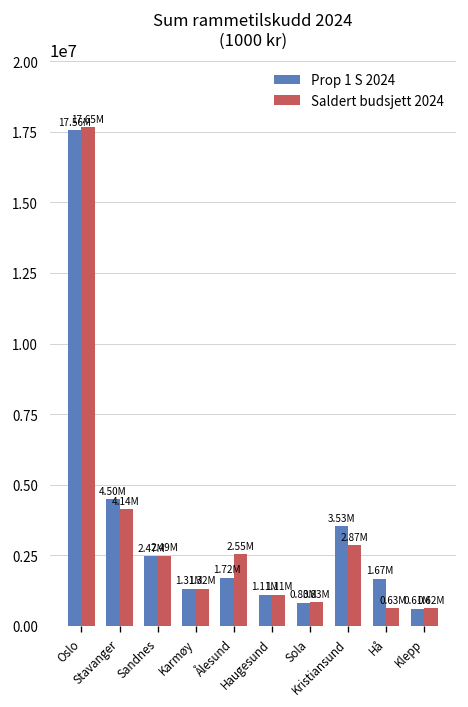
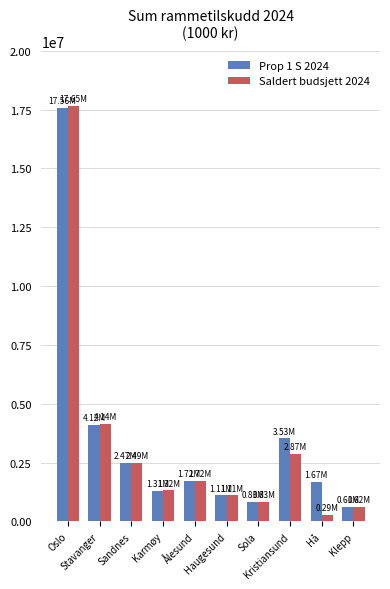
  {
    "Prop 1 S 2024": {
-     "Stavanger": "4.50M",
+     "Stavanger": "4.12M",
      "Kristiansund": "3.53M",
      "Hå": "1.67M"
    },
    "Saldert budsjett 2024": {
-     "Ålesund": "2.55M",
+     "Ålesund": "1.72M",
      "Kristiansund": "2.87M",
-     "Hå": "0.63M"
+     "Hå": "0.29M"
    }
  }
